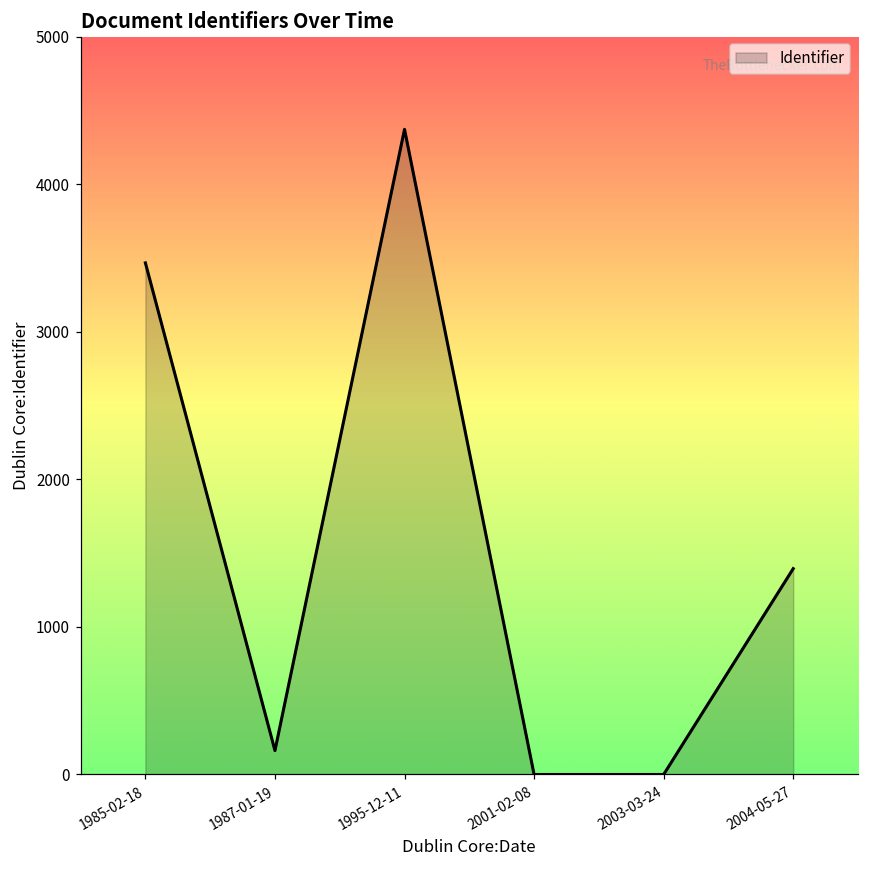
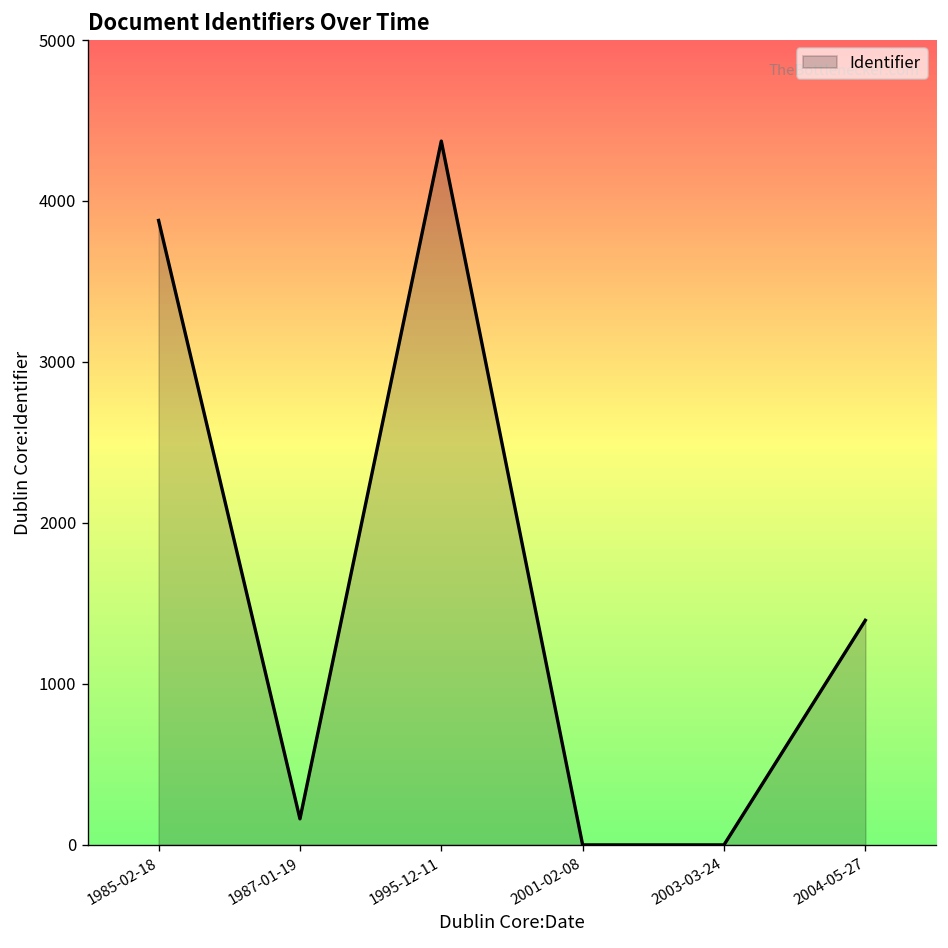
  {
-   "1985-02-18": 3470,
+   "1985-02-18": 3880,
    "1987-01-19": 160,
    "1995-12-11": 4370,
    "2001-02-08": 0,
    "2003-03-24": 0,
    "2004-05-27": 1400
  }
